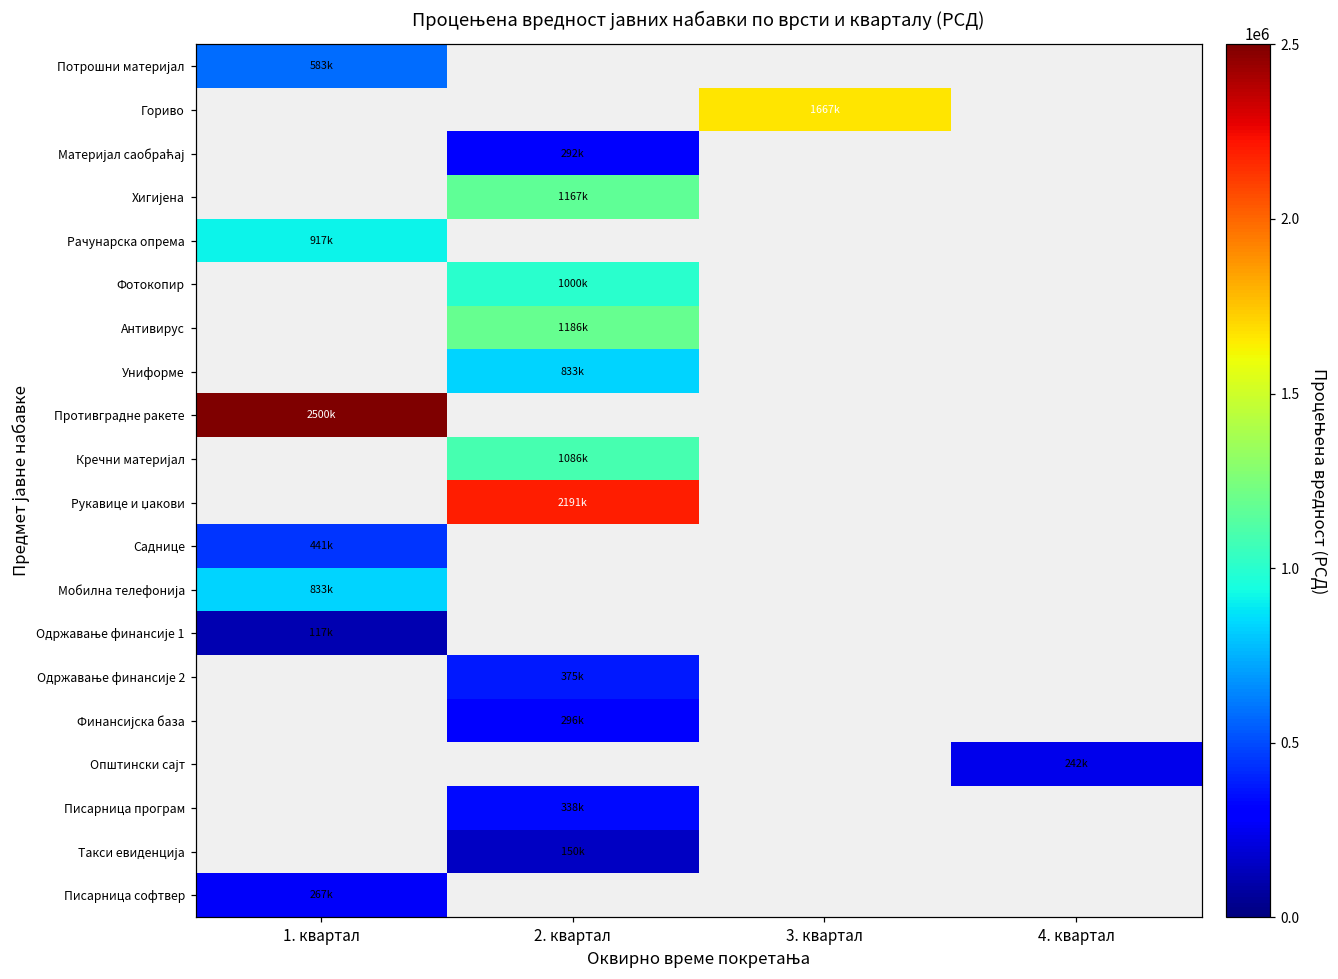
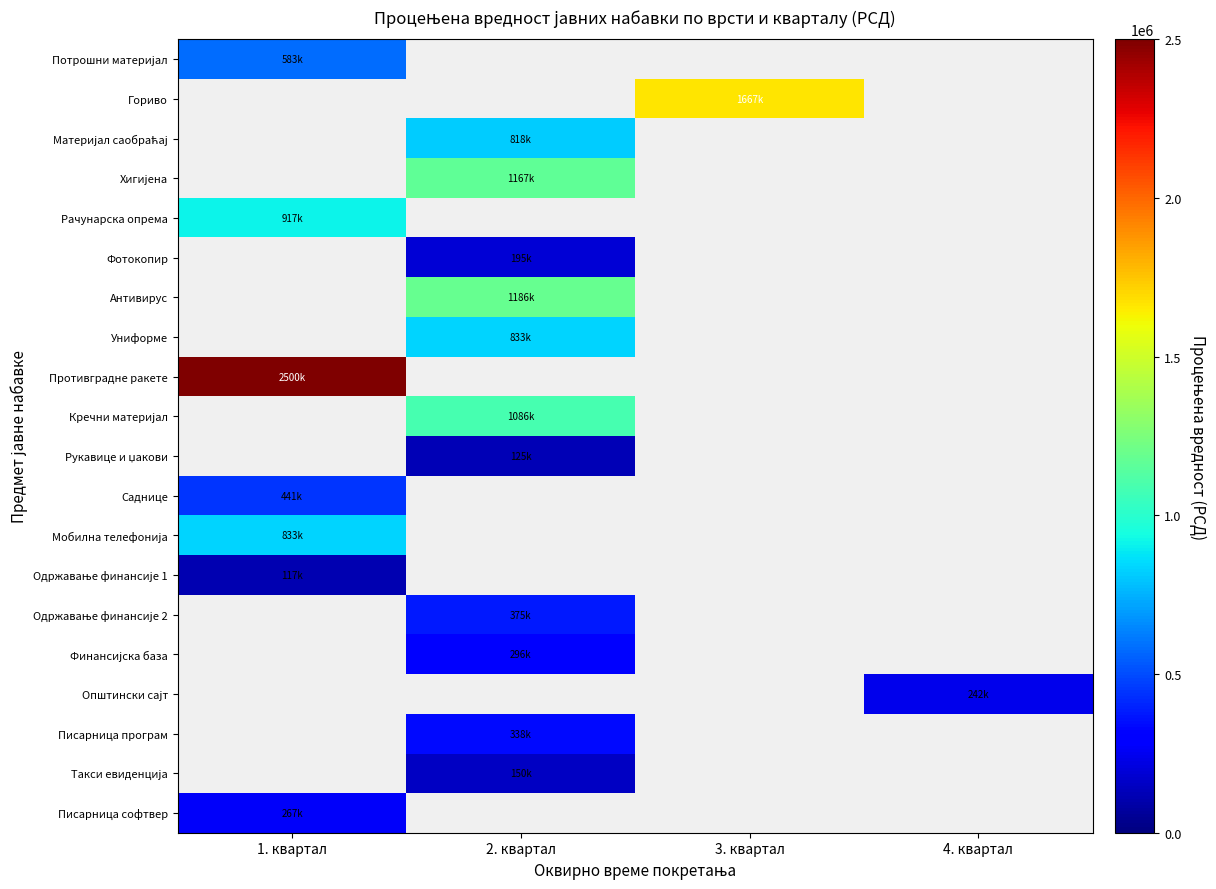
  {
    "Потрошни материјал": {
      "1. квартал": "583k"
    },
    "Гориво": {
      "3. квартал": "1667k"
    },
    "Материјал саобраћај": {
-     "2. квартал": "292k"
+     "2. квартал": "818k"
    },
    "Хигијена": {
      "2. квартал": "1167k"
    },
    "Рачунарска опрема": {
      "1. квартал": "917k"
    },
    "Фотокопир": {
-     "2. квартал": "1000k"
+     "2. квартал": "195k"
    },
    "Антивирус": {
      "2. квартал": "1186k"
    },
    "Униформе": {
      "2. квартал": "833k"
    },
    "Противградне ракете": {
      "1. квартал": "2500k"
    },
    "Кречни материјал": {
      "2. квартал": "1086k"
    },
    "Рукавице и џакови": {
-     "2. квартал": "2191k"
+     "2. квартал": "125k"
    },
    "Саднице": {
      "1. квартал": "441k"
    },
    "Мобилна телефонија": {
      "1. квартал": "833k"
    },
    "Одржавање финансије 1": {
      "1. квартал": "117k"
    },
    "Одржавање финансије 2": {
      "2. квартал": "375k"
    },
    "Финансијска база": {
      "2. квартал": "296k"
    },
    "Општински сајт": {
      "4. квартал": "242k"
    },
    "Писарница програм": {
      "2. квартал": "338k"
    },
    "Такси евиденција": {
      "2. квартал": "150k"
    },
    "Писарница софтвер": {
      "1. квартал": "267k"
    }
  }
